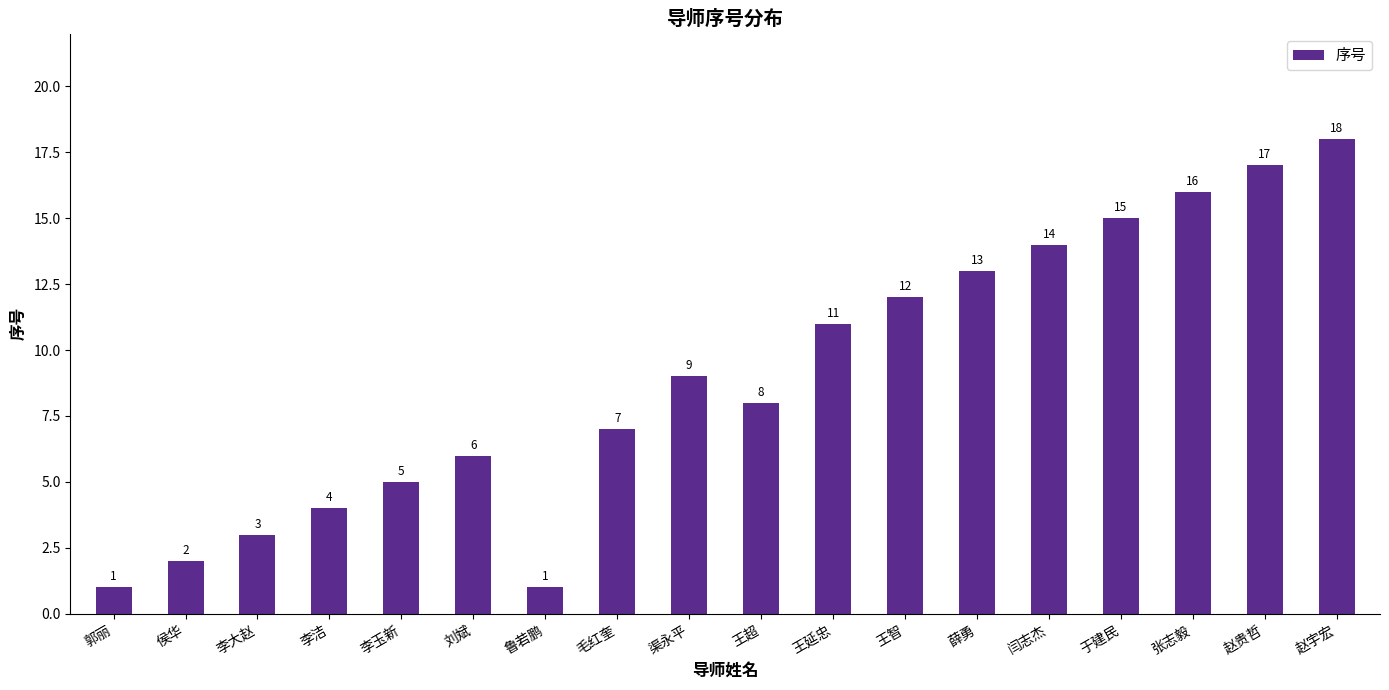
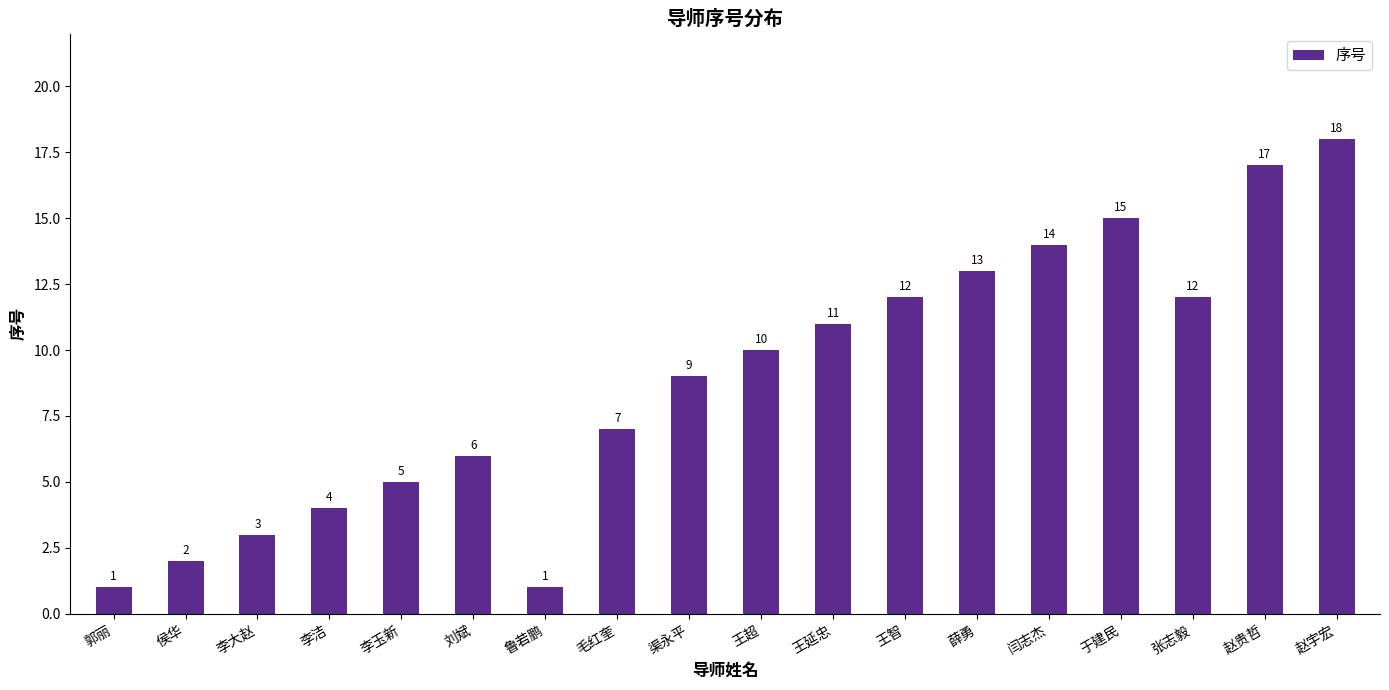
  {
    "郭丽": 1,
    "侯华": 2,
    "李大赵": 3,
    "李洁": 4,
    "李玉新": 5,
    "刘斌": 6,
    "鲁若鹏": 1,
    "毛红奎": 7,
    "渠永平": 9,
-   "王超": 8,
+   "王超": 10,
    "王延忠": 11,
    "王智": 12,
    "薛勇": 13,
    "闫志杰": 14,
    "于建民": 15,
-   "张志毅": 16,
+   "张志毅": 12,
    "赵贵哲": 17,
    "赵宇宏": 18
  }
